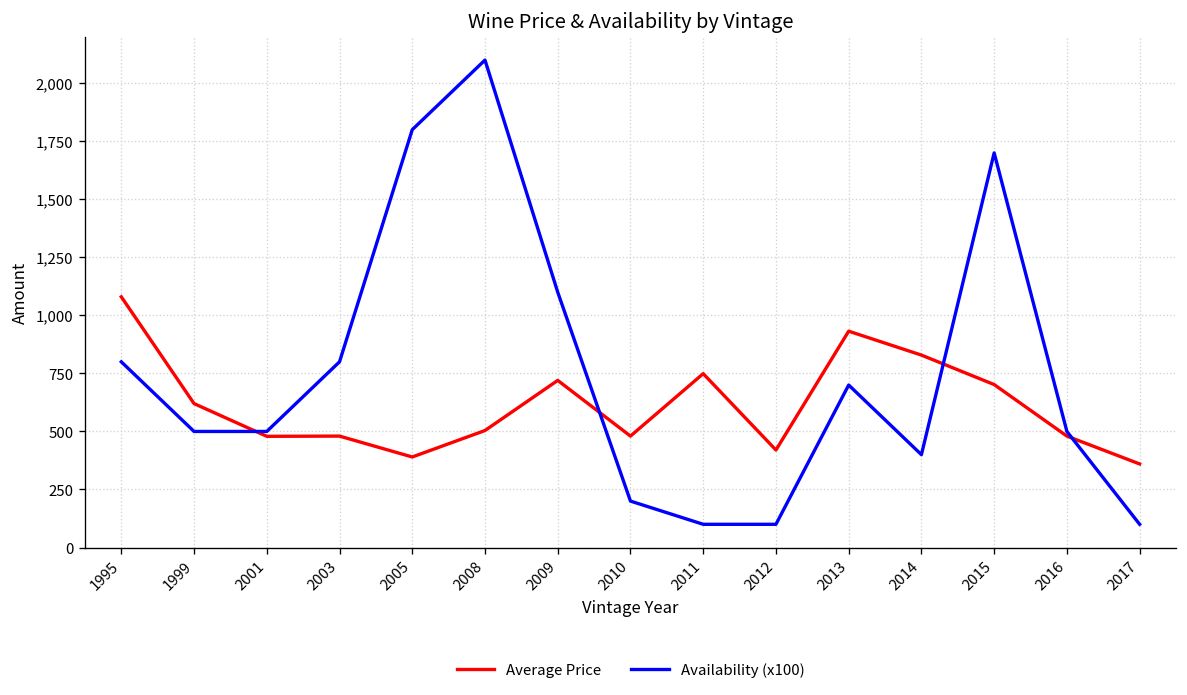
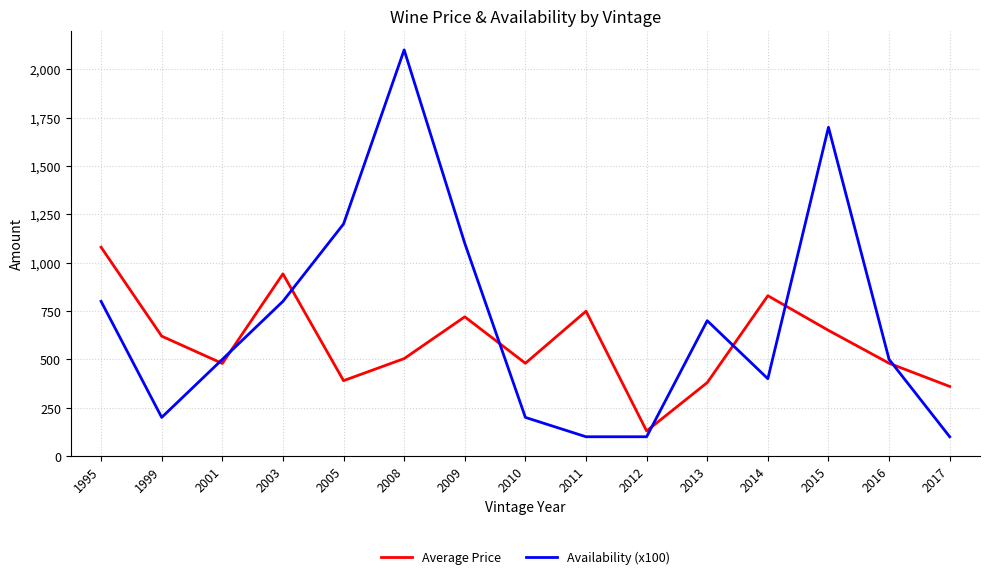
  {
    "Average Price": {
      "1995": "1,080",
      "1999": "620",
      "2001": "480",
-     "2003": "480",
+     "2003": "940",
      "2005": "390",
      "2008": "500",
      "2009": "720",
      "2010": "480",
      "2011": "750",
-     "2012": "420",
-     "2013": "930",
+     "2012": "130",
+     "2013": "380",
      "2014": "830",
-     "2015": "700",
+     "2015": "650",
      "2016": "480",
      "2017": "360"
    },
    "Availability (x100)": {
      "1995": "800",
-     "1999": "500",
+     "1999": "200",
      "2001": "500",
      "2003": "800",
-     "2005": "1,800",
+     "2005": "1,200",
      "2008": "2,100",
      "2009": "1,100",
      "2010": "200",
      "2011": "100",
      "2012": "100",
      "2013": "700",
      "2014": "400",
      "2015": "1,700",
      "2016": "500",
      "2017": "100"
    }
  }
